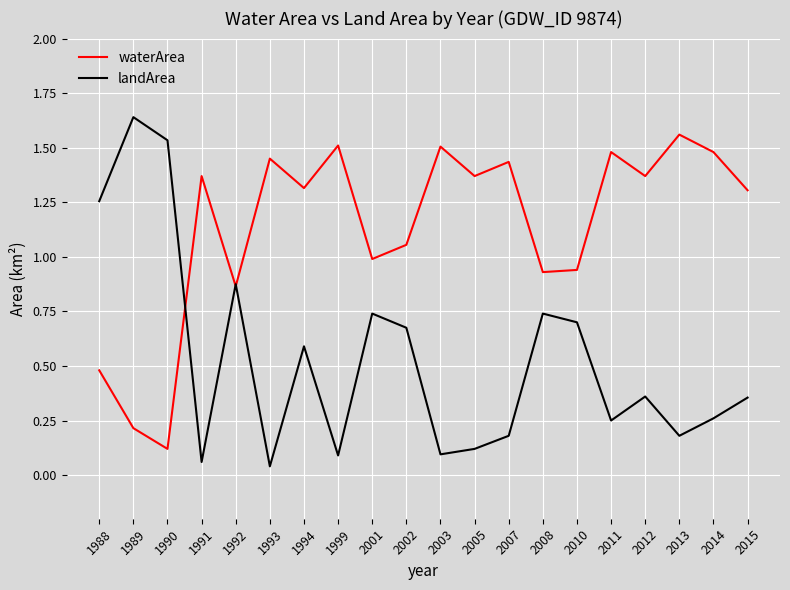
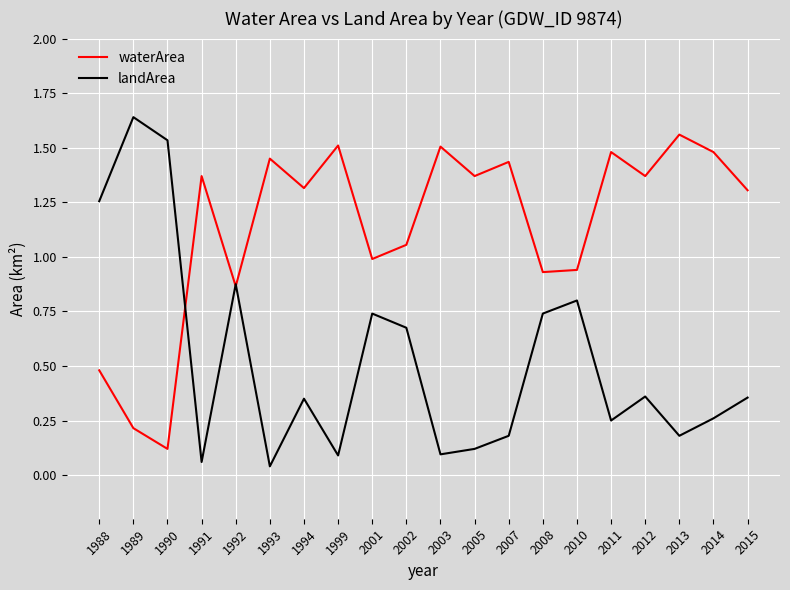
  {
    "waterArea": {
      "1988": 0.48,
      "1989": 0.22,
      "1990": 0.12,
      "1991": 1.37,
      "1993": 1.45,
      "1994": 1.32,
      "1999": 1.51,
      "2001": 0.99,
      "2002": 1.06,
      "2003": 1.51,
      "2005": 1.37,
      "2007": 1.44,
      "2008": 0.93,
      "2010": 0.94,
      "2011": 1.48,
      "2012": 1.37,
      "2013": 1.56,
      "2014": 1.48,
      "2015": 1.31
    },
    "landArea": {
      "1988": 1.26,
      "1989": 1.64,
      "1990": 1.53,
      "1991": 0.06,
      "1993": 0.04,
-     "1994": 0.59,
+     "1994": 0.35,
      "1999": 0.09,
      "2001": 0.74,
      "2002": 0.68,
      "2003": 0.10,
      "2005": 0.12,
      "2007": 0.18,
      "2008": 0.74,
-     "2010": 0.7,
+     "2010": 0.8,
      "2011": 0.25,
      "2012": 0.36,
      "2013": 0.18,
      "2014": 0.26,
      "2015": 0.36
    }
  }
